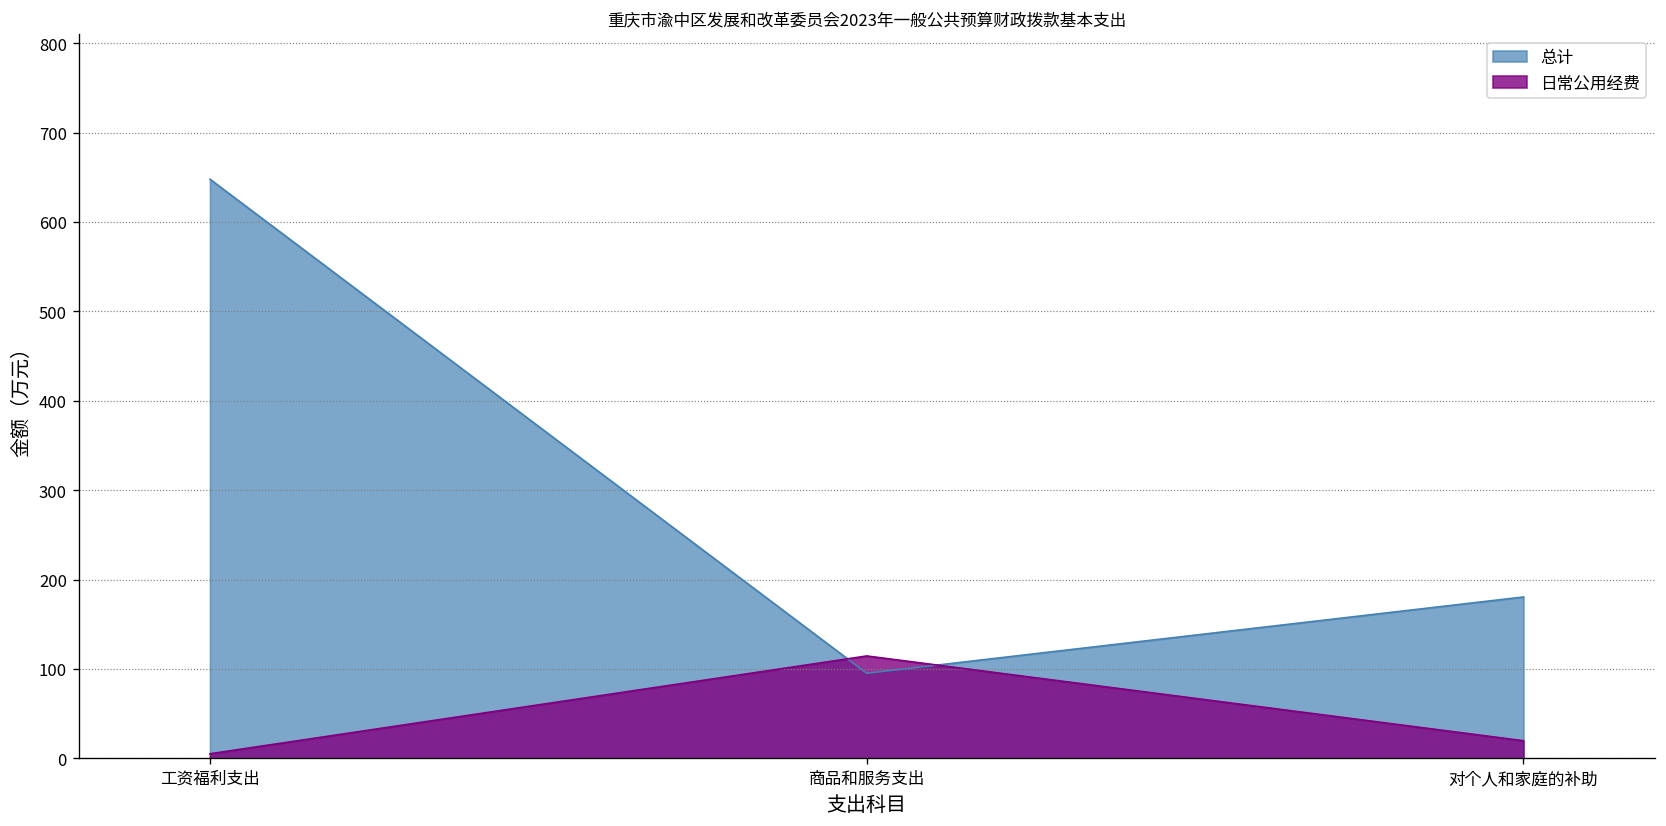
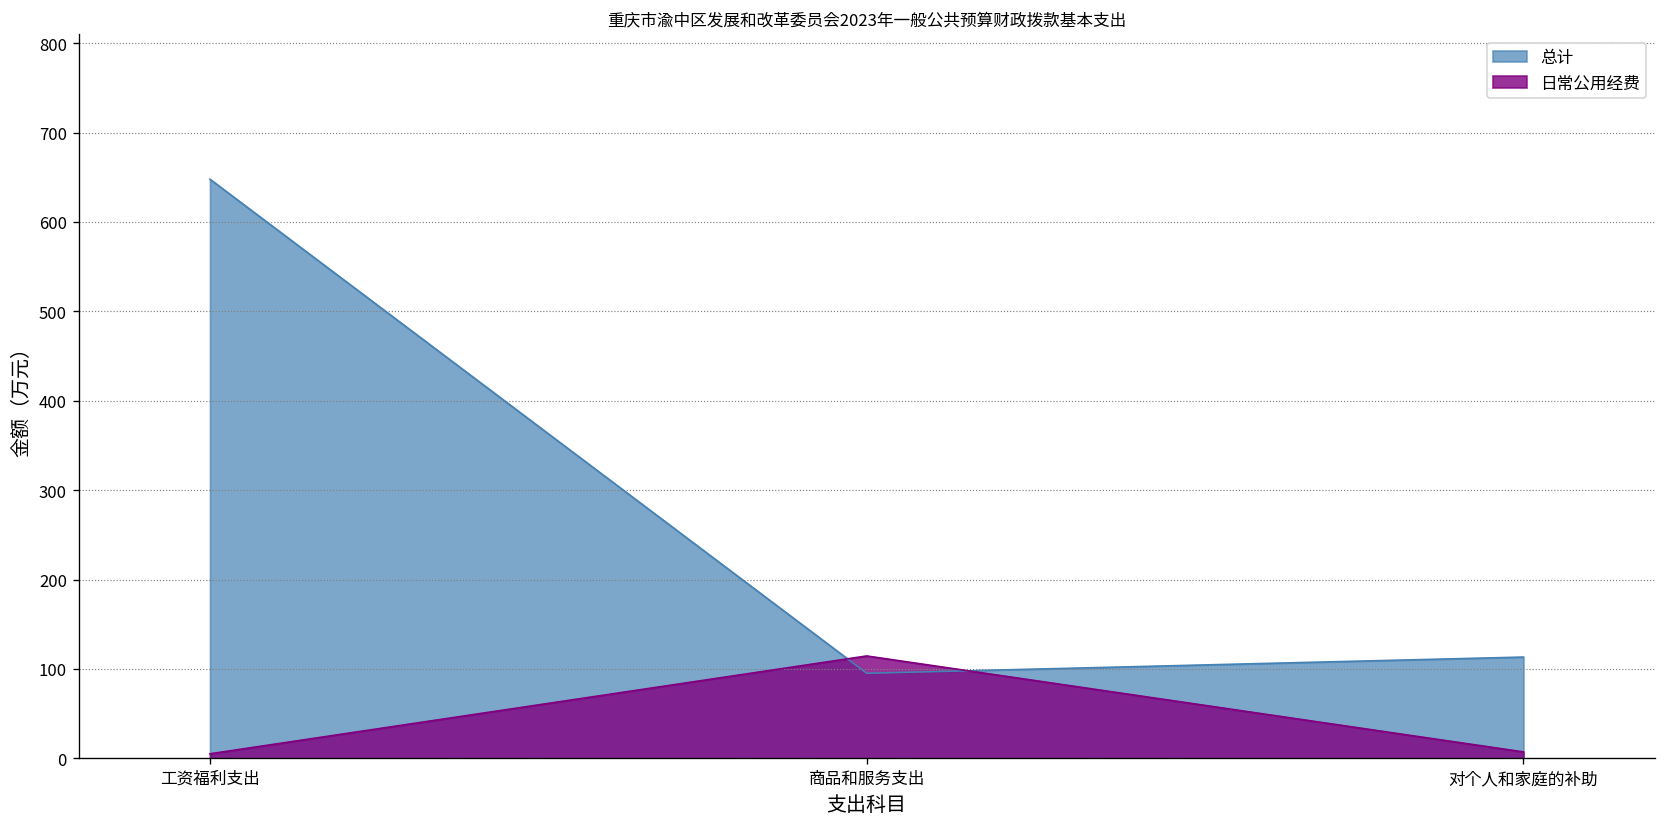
  {
    "总计": {
      "工资福利支出": 650,
      "商品和服务支出": 100,
-     "对个人和家庭的补助": 180
+     "对个人和家庭的补助": 110
    },
    "日常公用经费": {
      "工资福利支出": 10,
      "商品和服务支出": 110,
-     "对个人和家庭的补助": 20
+     "对个人和家庭的补助": 10
    }
  }
